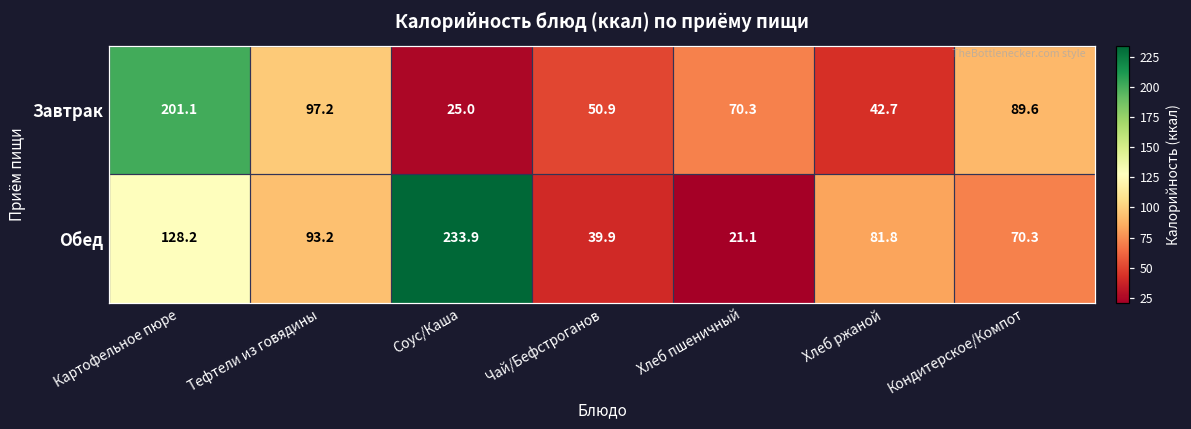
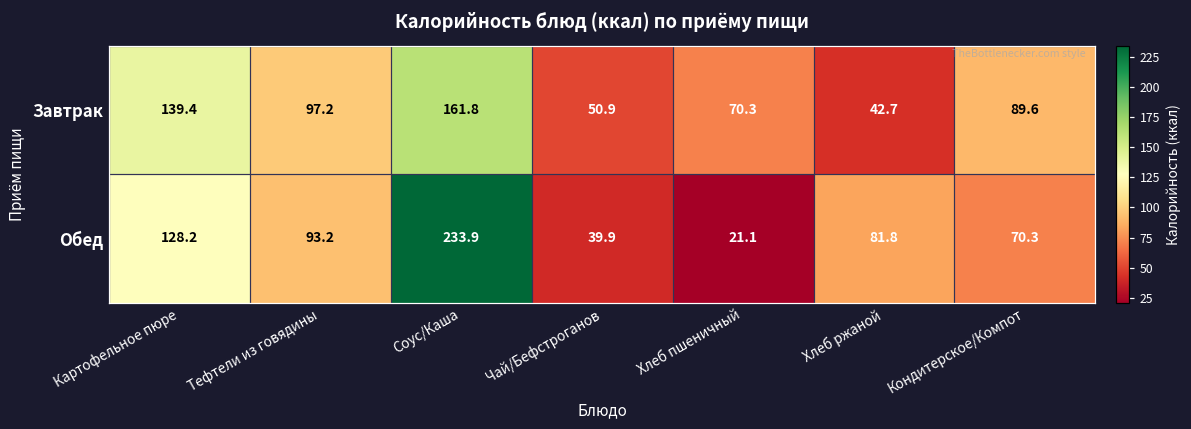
  {
    "Завтрак": {
-     "Картофельное пюре": 201.1,
+     "Картофельное пюре": 139.4,
      "Тефтели из говядины": 97.2,
-     "Соус/Каша": 25.0,
+     "Соус/Каша": 161.8,
      "Чай/Бефстроганов": 50.9,
      "Хлеб пшеничный": 70.3,
      "Хлеб ржаной": 42.7
    },
    "Обед": {
      "Картофельное пюре": 128.2,
      "Тефтели из говядины": 93.2,
      "Соус/Каша": 233.9,
      "Чай/Бефстроганов": 39.9,
      "Хлеб пшеничный": 21.1,
      "Хлеб ржаной": 81.8,
      "Кондитерское/Компот": 70.3
    }
  }
